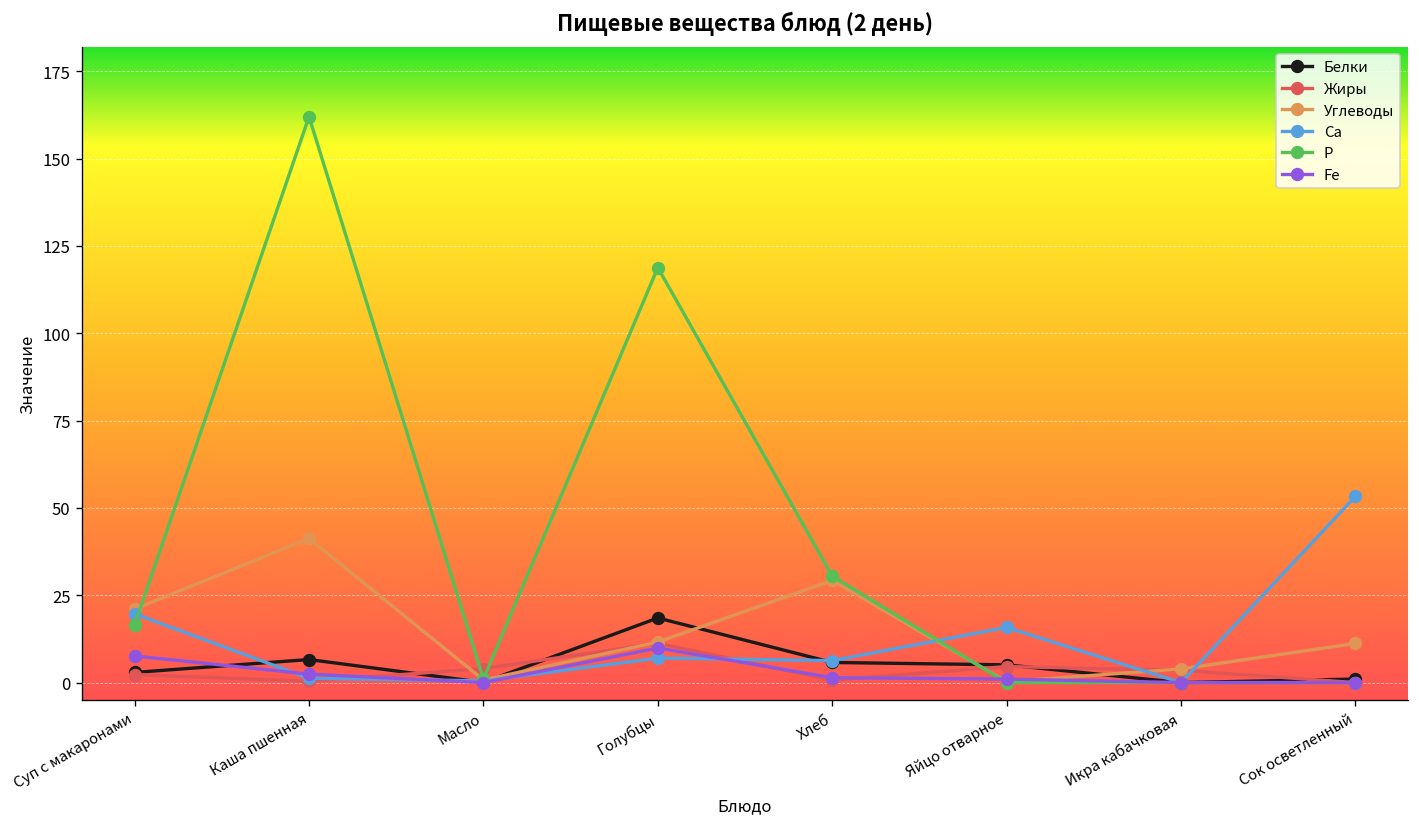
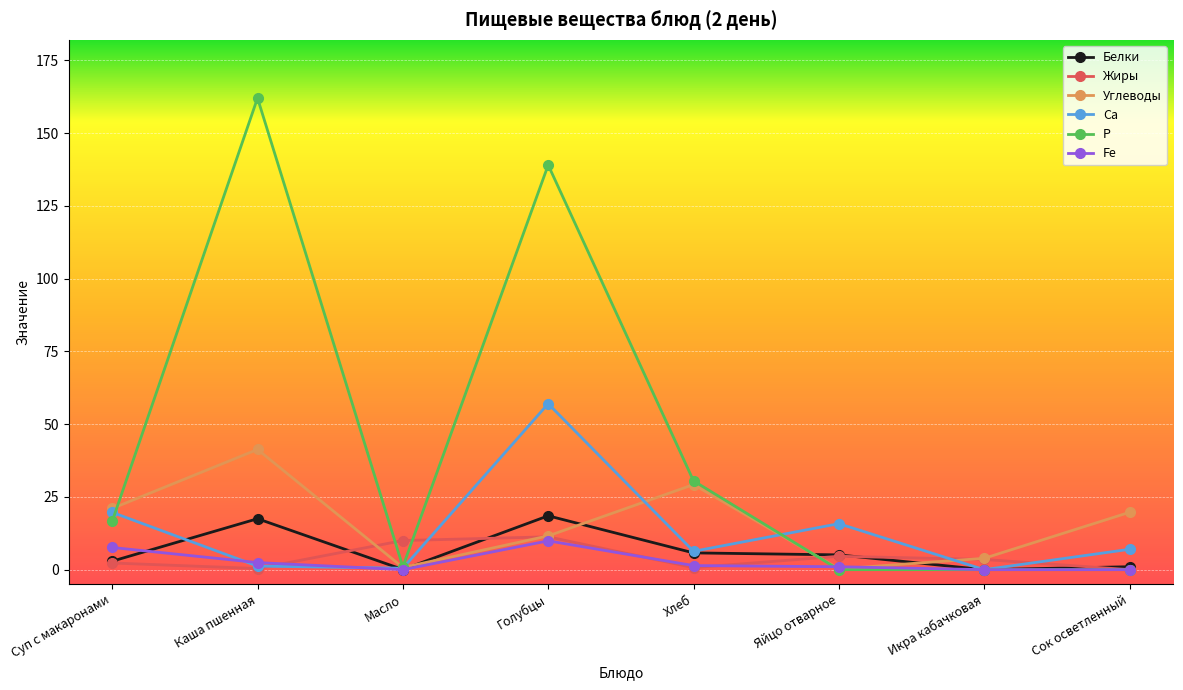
  {
    "Белки": {
-     "Каша пшенная": 7,
+     "Каша пшенная": 18,
      "Голубцы": 19,
      "Сок осветленный": 1
    },
    "Жиры": {
-     "Масло": 4
+     "Масло": 10
    },
    "Углеводы": {
      "Суп с макаронами": 21,
      "Каша пшенная": 41,
      "Хлеб": 29,
-     "Сок осветленный": 11
+     "Сок осветленный": 20
    },
    "Са": {
      "Суп с макаронами": 20,
-     "Голубцы": 7,
+     "Голубцы": 57,
      "Яйцо отварное": 16,
-     "Сок осветленный": 53
+     "Сок осветленный": 7
    },
    "Р": {
      "Суп с макаронами": 17,
      "Каша пшенная": 162,
-     "Голубцы": 119,
+     "Голубцы": 139,
      "Хлеб": 31
    },
    "Fe": {
      "Суп с макаронами": 8,
      "Каша пшенная": 2,
      "Голубцы": 10
    }
  }
